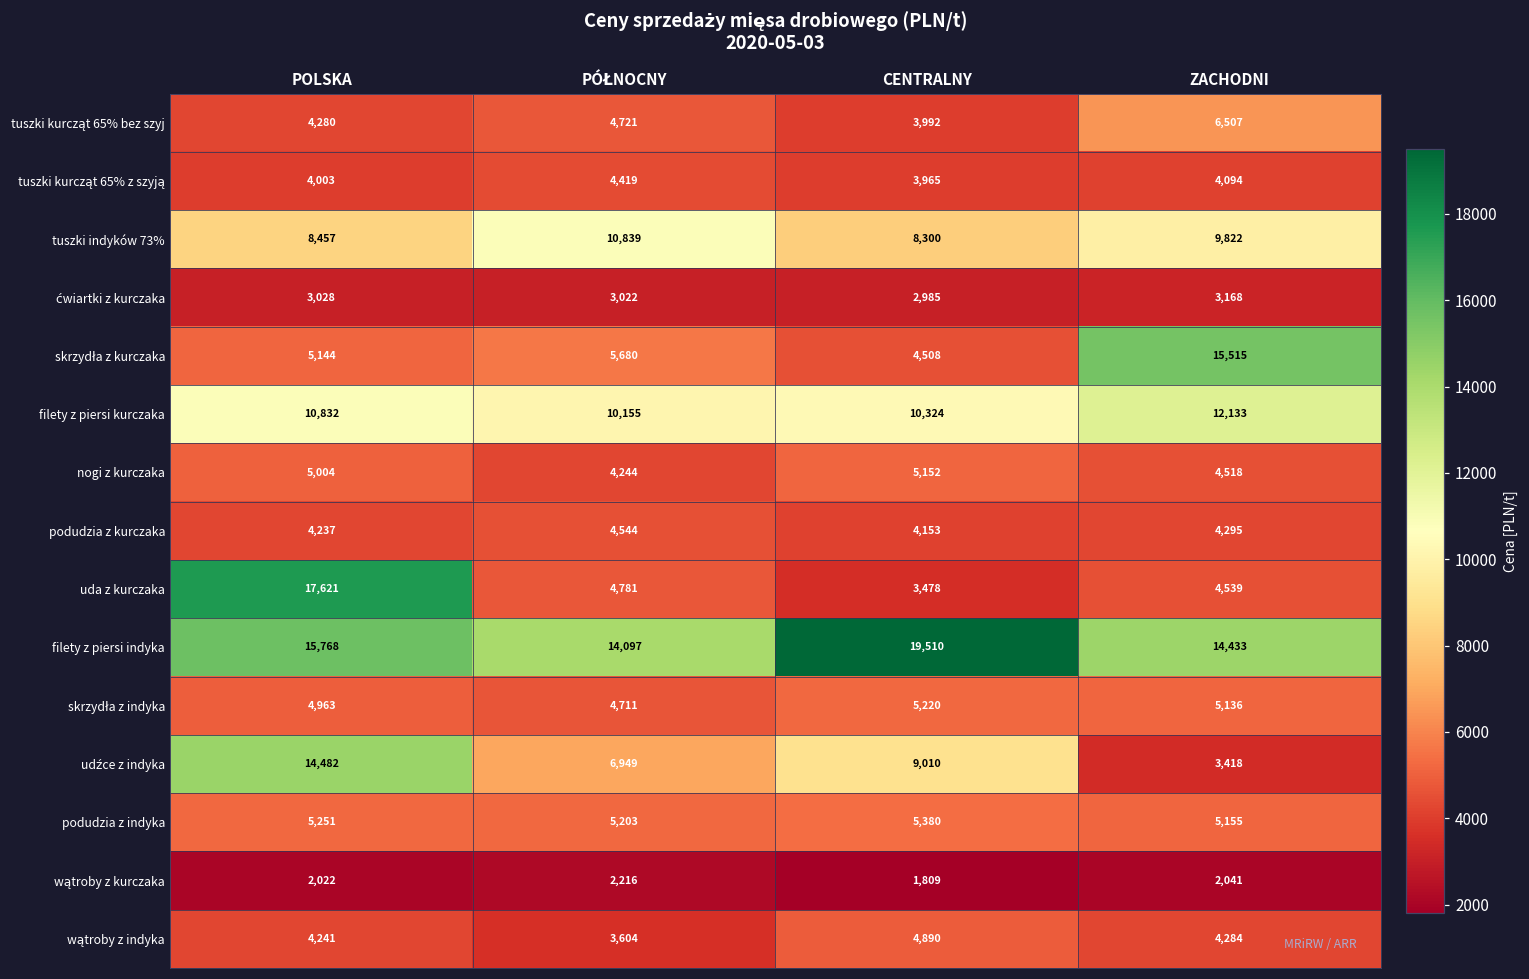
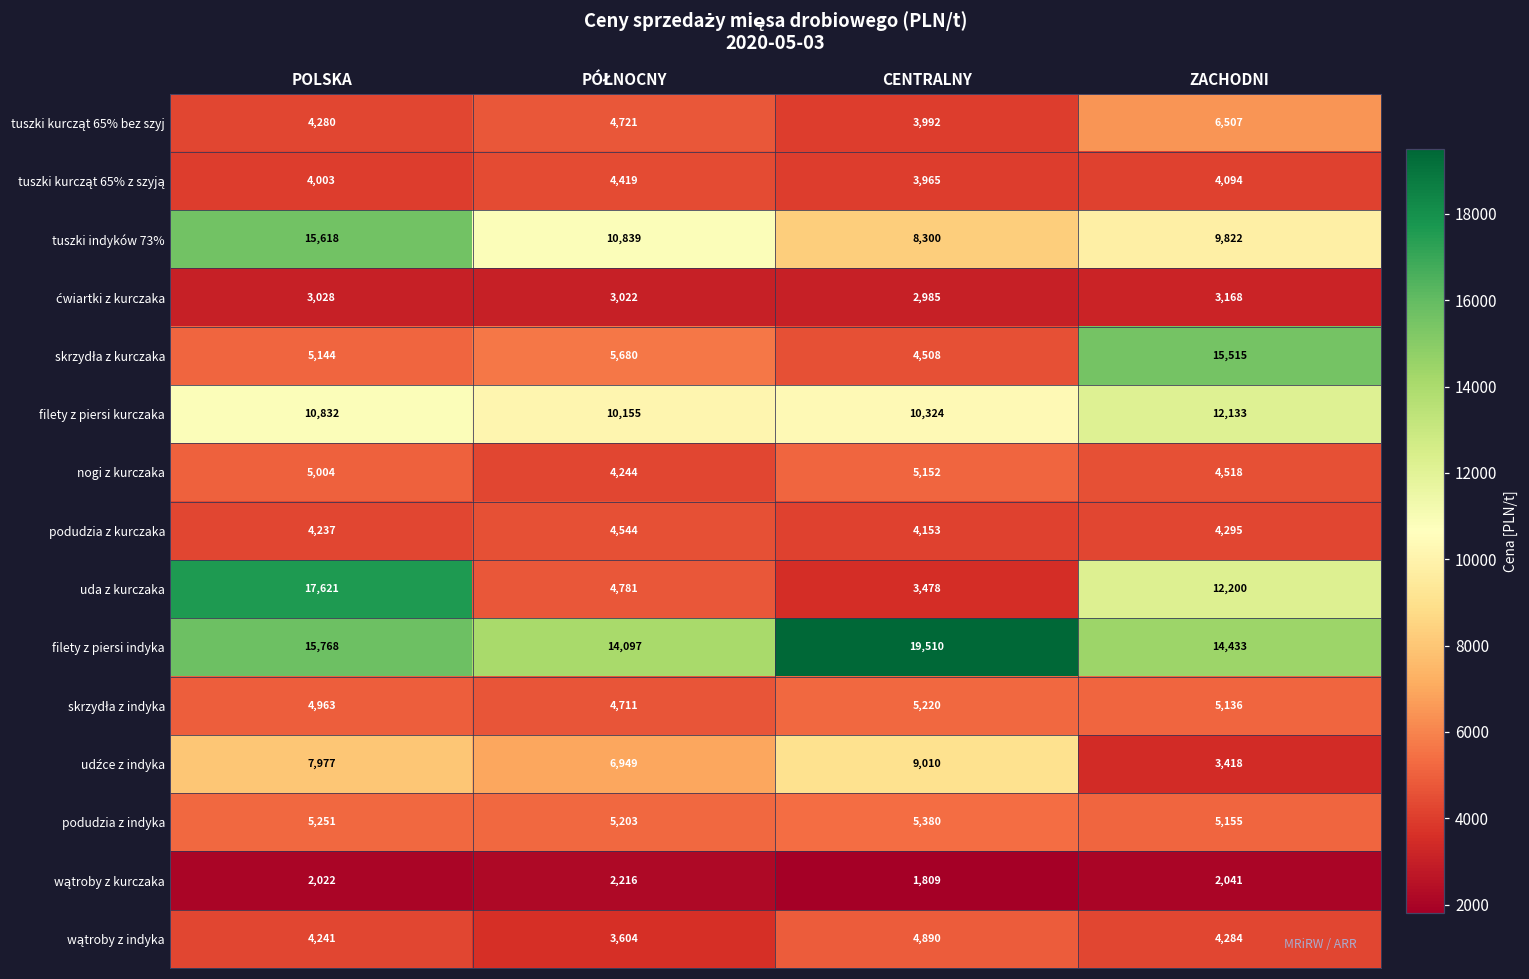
  {
    "tuszki kurcząt 65% bez szyj": {
      "POLSKA": "4,280",
      "PÓŁNOCNY": "4,721",
      "CENTRALNY": "3,992",
      "ZACHODNI": "6,507"
    },
    "tuszki kurcząt 65% z szyją": {
      "POLSKA": "4,003",
      "PÓŁNOCNY": "4,419",
      "CENTRALNY": "3,965",
      "ZACHODNI": "4,094"
    },
    "tuszki indyków 73%": {
-     "POLSKA": "8,457",
+     "POLSKA": "15,618",
      "PÓŁNOCNY": "10,839",
      "CENTRALNY": "8,300",
      "ZACHODNI": "9,822"
    },
    "ćwiartki z kurczaka": {
      "POLSKA": "3,028",
      "PÓŁNOCNY": "3,022",
      "CENTRALNY": "2,985",
      "ZACHODNI": "3,168"
    },
    "skrzydła z kurczaka": {
      "POLSKA": "5,144",
      "PÓŁNOCNY": "5,680",
      "CENTRALNY": "4,508",
      "ZACHODNI": "15,515"
    },
    "filety z piersi kurczaka": {
      "POLSKA": "10,832",
      "PÓŁNOCNY": "10,155",
      "CENTRALNY": "10,324",
      "ZACHODNI": "12,133"
    },
    "nogi z kurczaka": {
      "POLSKA": "5,004",
      "PÓŁNOCNY": "4,244",
      "CENTRALNY": "5,152",
      "ZACHODNI": "4,518"
    },
    "podudzia z kurczaka": {
      "POLSKA": "4,237",
      "PÓŁNOCNY": "4,544",
      "CENTRALNY": "4,153",
      "ZACHODNI": "4,295"
    },
    "uda z kurczaka": {
      "POLSKA": "17,621",
      "PÓŁNOCNY": "4,781",
      "CENTRALNY": "3,478",
-     "ZACHODNI": "4,539"
+     "ZACHODNI": "12,200"
    },
    "filety z piersi indyka": {
      "POLSKA": "15,768",
      "PÓŁNOCNY": "14,097",
      "CENTRALNY": "19,510",
      "ZACHODNI": "14,433"
    },
    "skrzydła z indyka": {
      "POLSKA": "4,963",
      "PÓŁNOCNY": "4,711",
      "CENTRALNY": "5,220",
      "ZACHODNI": "5,136"
    },
    "udźce z indyka": {
-     "POLSKA": "14,482",
+     "POLSKA": "7,977",
      "PÓŁNOCNY": "6,949",
      "CENTRALNY": "9,010",
      "ZACHODNI": "3,418"
    },
    "podudzia z indyka": {
      "POLSKA": "5,251",
      "PÓŁNOCNY": "5,203",
      "CENTRALNY": "5,380",
      "ZACHODNI": "5,155"
    },
    "wątroby z kurczaka": {
      "POLSKA": "2,022",
      "PÓŁNOCNY": "2,216",
      "CENTRALNY": "1,809",
      "ZACHODNI": "2,041"
    },
    "wątroby z indyka": {
      "POLSKA": "4,241",
      "PÓŁNOCNY": "3,604",
      "CENTRALNY": "4,890"
    }
  }
